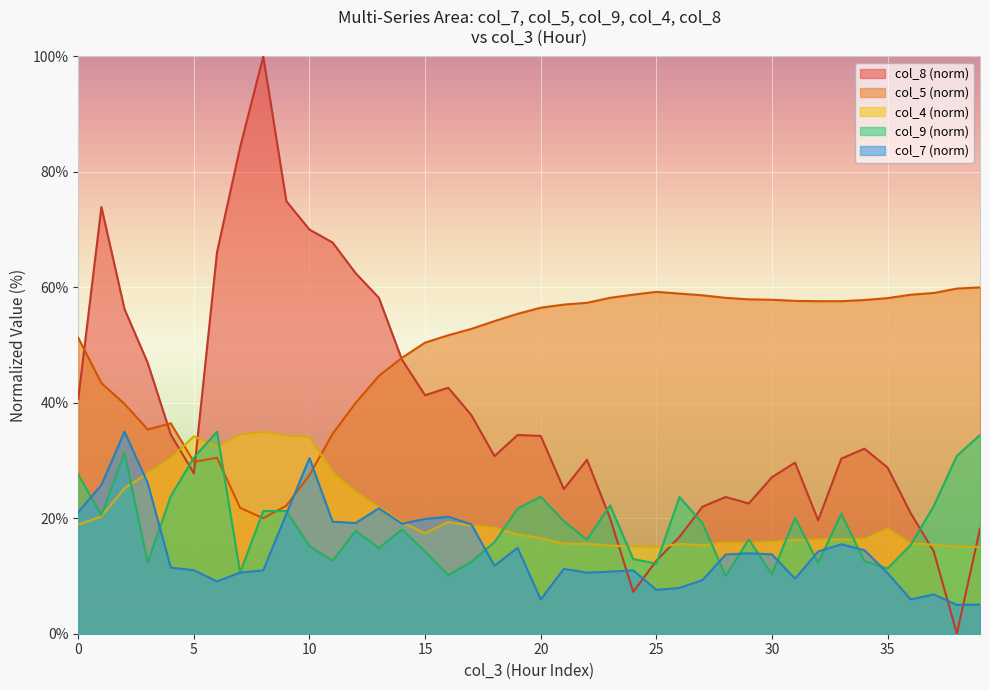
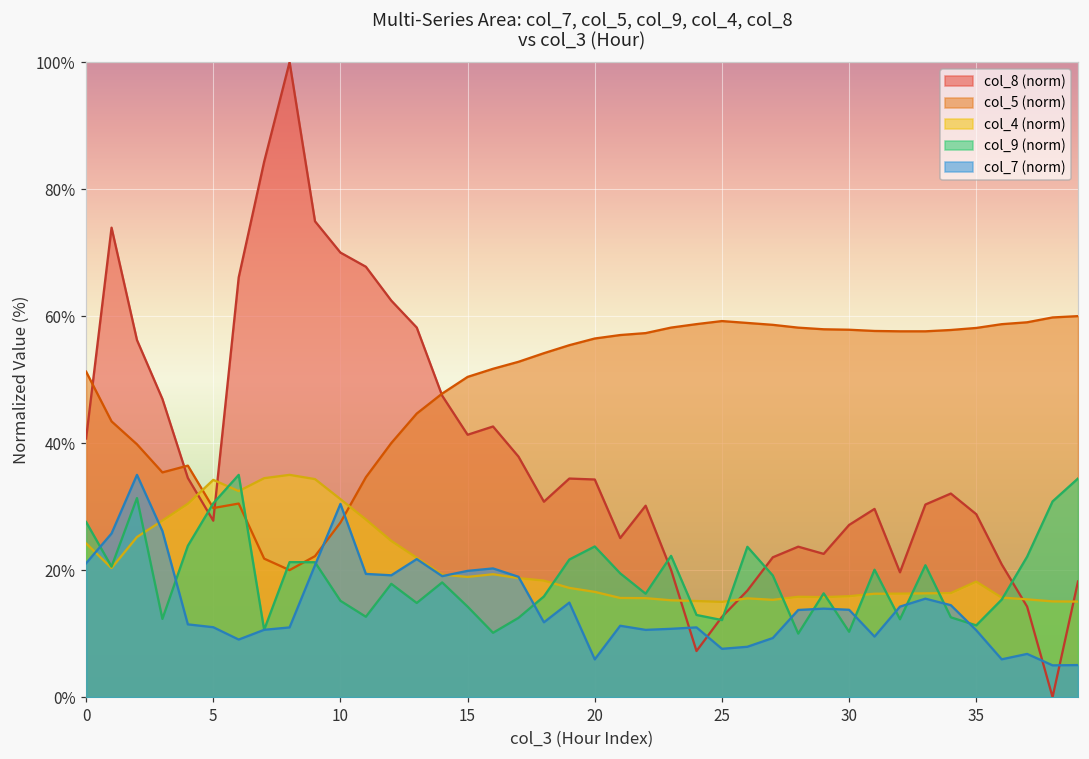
  {
    "col_4 (norm)": {
-     "0": "19%",
+     "0": "24%",
      "5": "34%",
-     "10": "34%",
-     "15": "17%",
+     "10": "31%",
+     "15": "19%",
      "20": "17%",
      "25": "15%",
      "30": "16%",
      "35": "18%"
    },
    "col_9 (norm)": {
      "0": "28%",
      "5": "31%",
      "10": "15%",
      "15": "14%",
      "20": "24%",
      "25": "12%",
      "30": "10%",
      "35": "11%"
    },
    "col_7 (norm)": {
      "0": "21%",
      "5": "11%",
      "10": "30%",
      "15": "20%",
      "20": "6%",
      "25": "8%",
      "30": "14%",
      "35": "11%"
    }
  }
